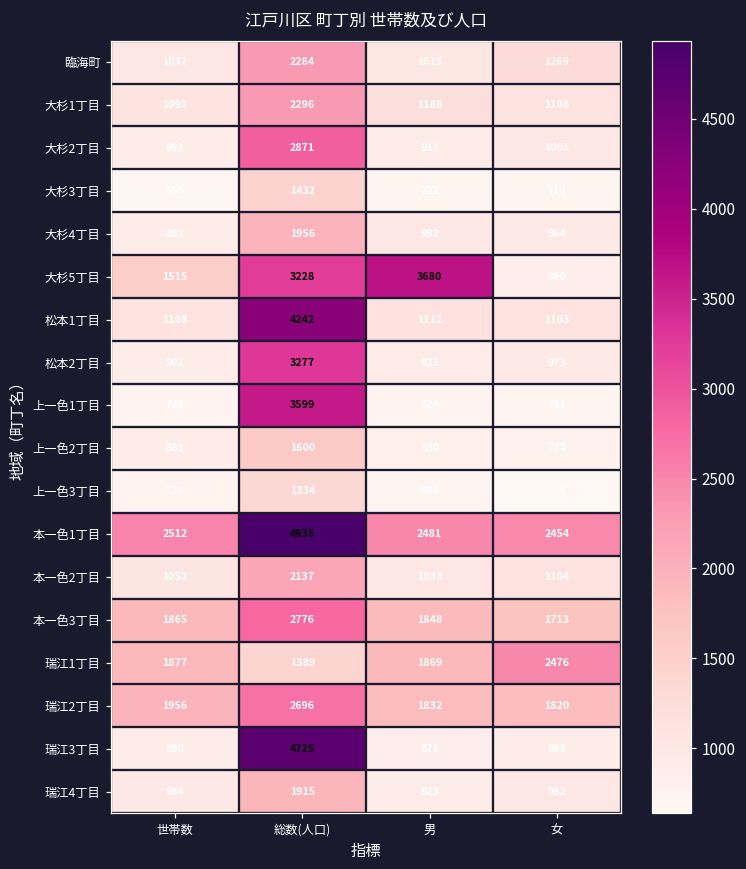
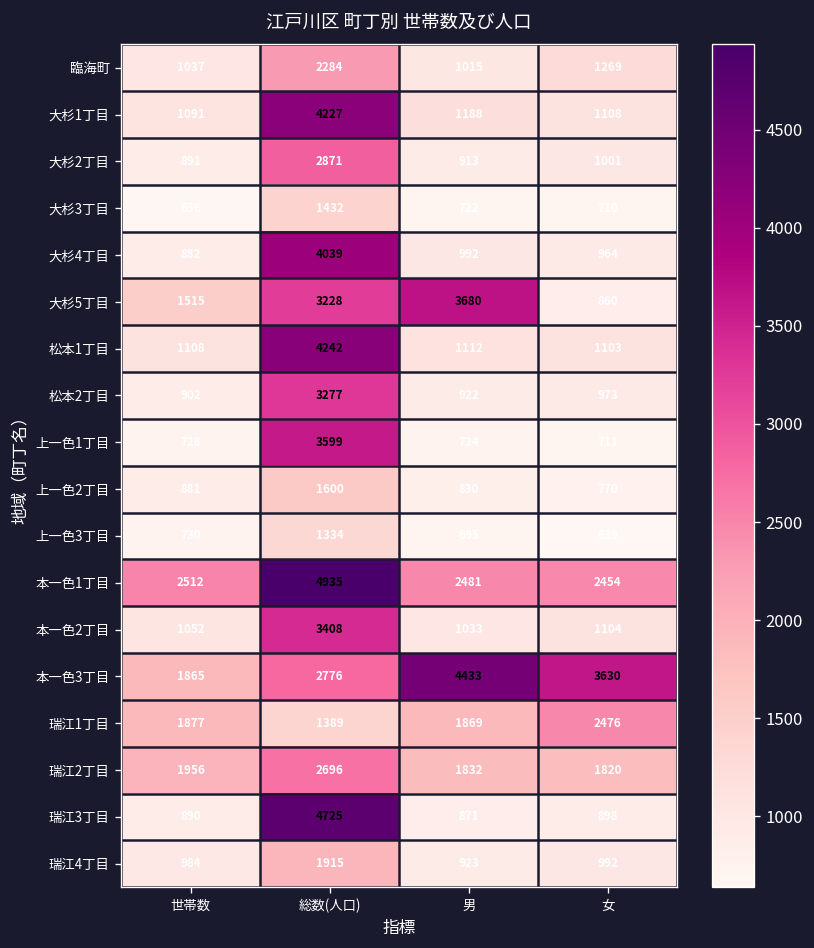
  {
    "臨海町": {
      "総数(人口)": 2284
    },
    "大杉1丁目": {
-     "総数(人口)": 2296
+     "総数(人口)": 4227
    },
    "大杉2丁目": {
      "総数(人口)": 2871
    },
    "大杉3丁目": {
      "総数(人口)": 1432
    },
    "大杉4丁目": {
-     "総数(人口)": 1956
+     "総数(人口)": 4039
    },
    "大杉5丁目": {
      "世帯数": 1515,
      "総数(人口)": 3228,
      "男": 3680
    },
    "松本1丁目": {
      "総数(人口)": 4242
    },
    "松本2丁目": {
      "総数(人口)": 3277
    },
    "上一色1丁目": {
      "総数(人口)": 3599
    },
    "上一色2丁目": {
      "総数(人口)": 1600
    },
    "本一色1丁目": {
      "世帯数": 2512,
      "総数(人口)": 4935,
      "男": 2481,
      "女": 2454
    },
    "本一色2丁目": {
-     "総数(人口)": 2137
+     "総数(人口)": 3408
    },
    "本一色3丁目": {
      "世帯数": 1865,
      "総数(人口)": 2776,
-     "男": 1848,
-     "女": 1713
+     "男": 4433,
+     "女": 3630
    },
    "瑞江1丁目": {
      "世帯数": 1877,
      "男": 1869,
      "女": 2476
    },
    "瑞江2丁目": {
      "世帯数": 1956,
      "総数(人口)": 2696,
      "男": 1832,
      "女": 1820
    },
    "瑞江3丁目": {
      "総数(人口)": 4725
    },
    "瑞江4丁目": {
      "総数(人口)": 1915
    }
  }
